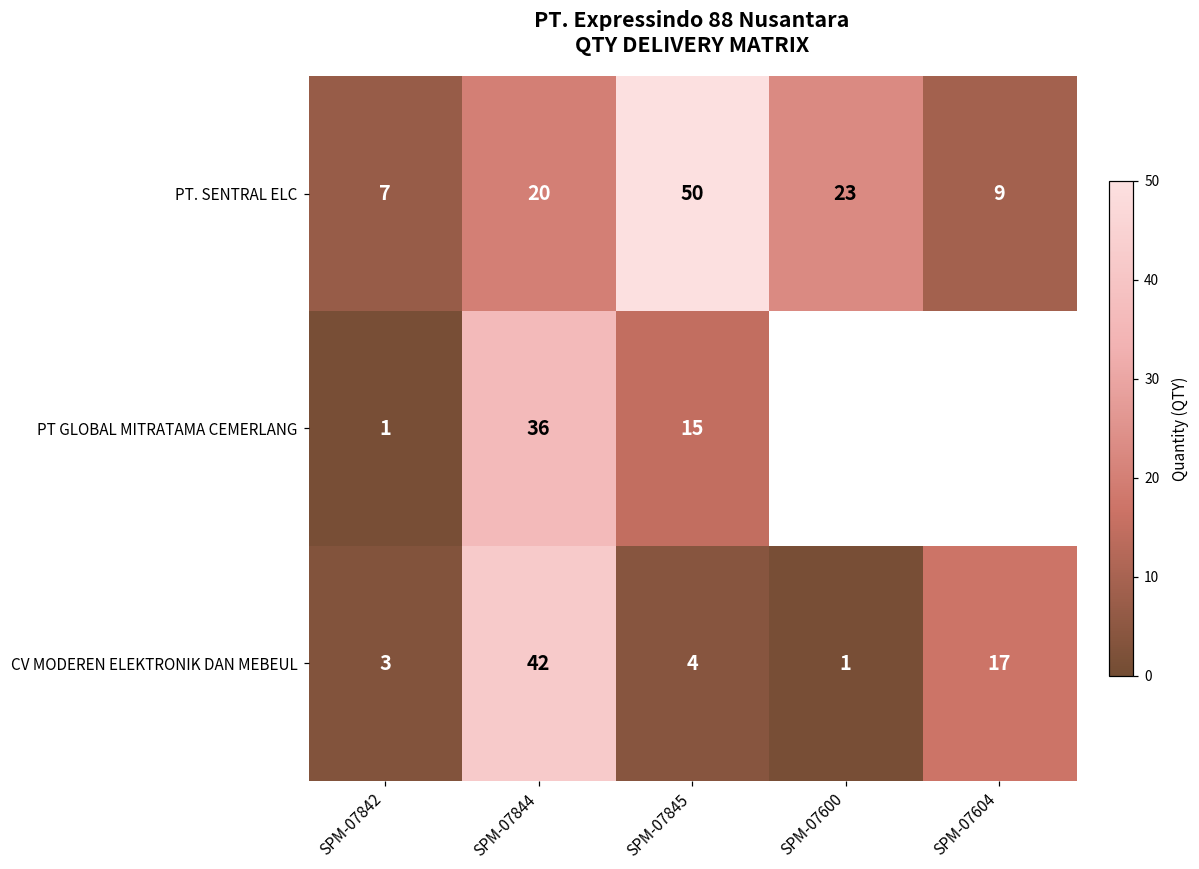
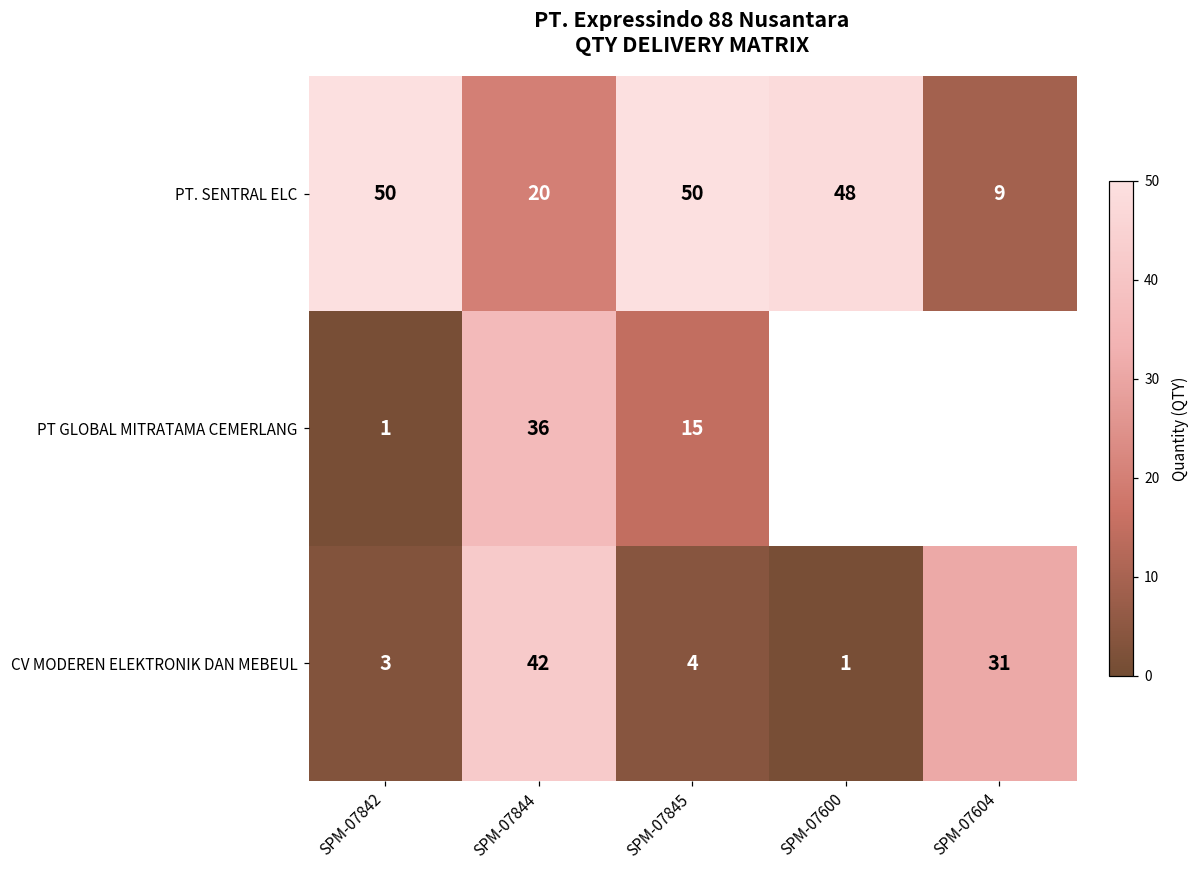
  {
    "PT. SENTRAL ELC": {
-     "SPM-07842": 7,
+     "SPM-07842": 50,
      "SPM-07844": 20,
      "SPM-07845": 50,
-     "SPM-07600": 23,
+     "SPM-07600": 48,
      "SPM-07604": 9
    },
    "PT GLOBAL MITRATAMA CEMERLANG": {
      "SPM-07842": 1,
      "SPM-07844": 36,
      "SPM-07845": 15
    },
    "CV MODEREN ELEKTRONIK DAN MEBEUL": {
      "SPM-07842": 3,
      "SPM-07844": 42,
      "SPM-07845": 4,
      "SPM-07600": 1,
-     "SPM-07604": 17
+     "SPM-07604": 31
    }
  }
